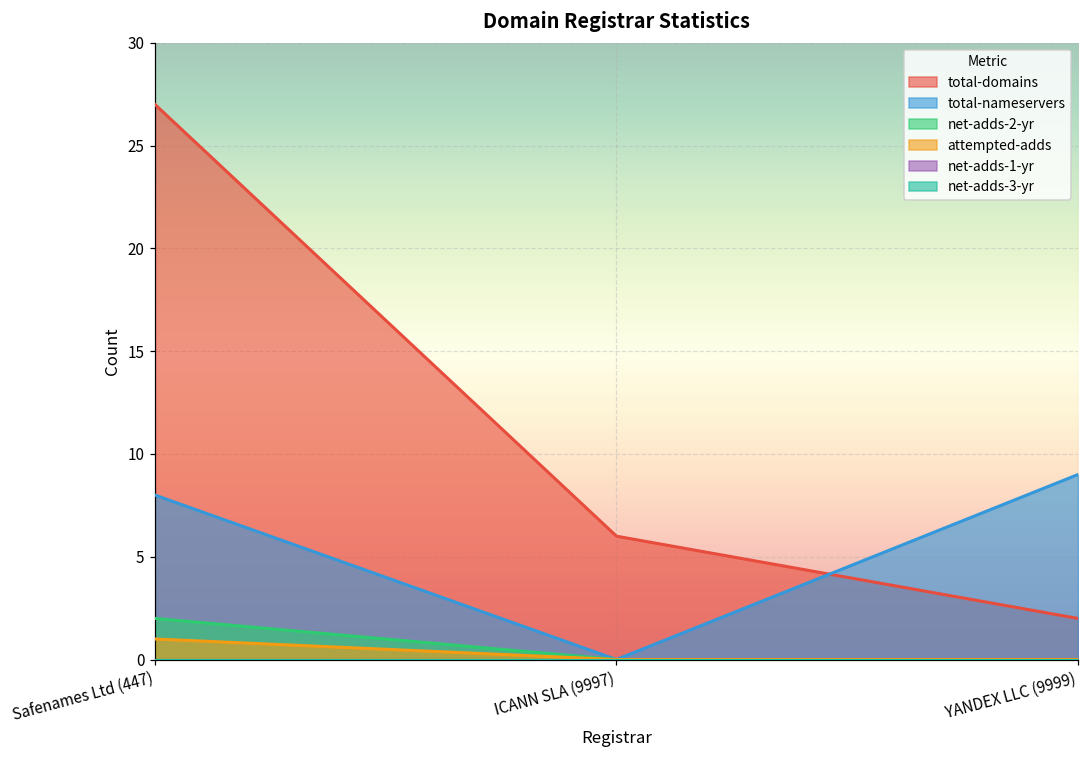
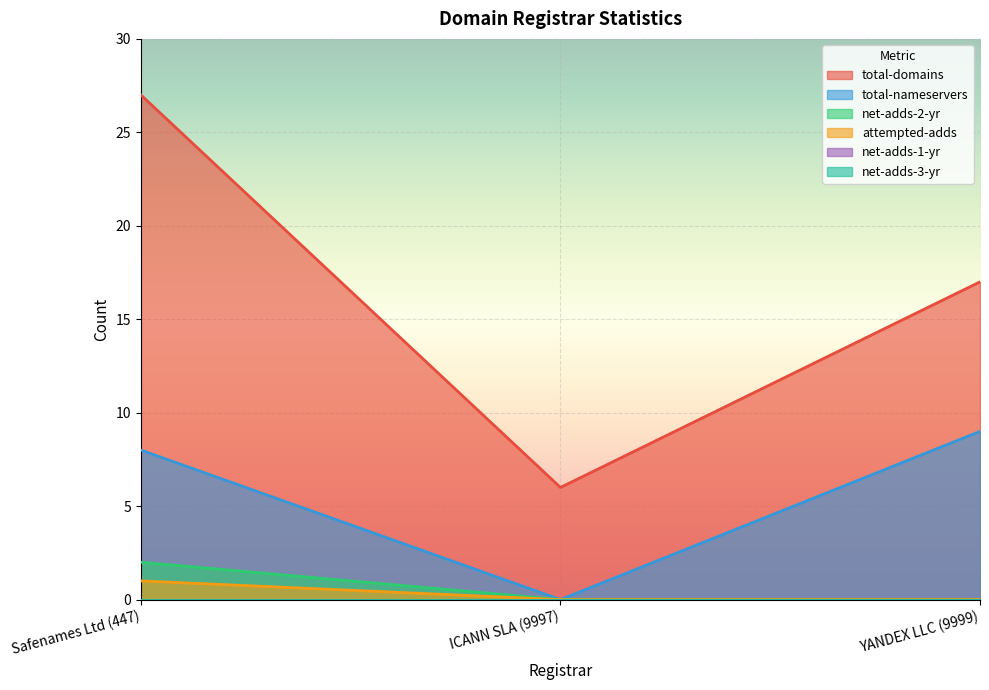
  {
    "total-domains": {
      "Safenames Ltd (447)": 27,
      "ICANN SLA (9997)": 6,
-     "YANDEX LLC (9999)": 2
+     "YANDEX LLC (9999)": 17
    },
    "total-nameservers": {
      "Safenames Ltd (447)": 8,
      "YANDEX LLC (9999)": 9
    },
    "attempted-adds": {
      "Safenames Ltd (447)": 1
    }
  }
